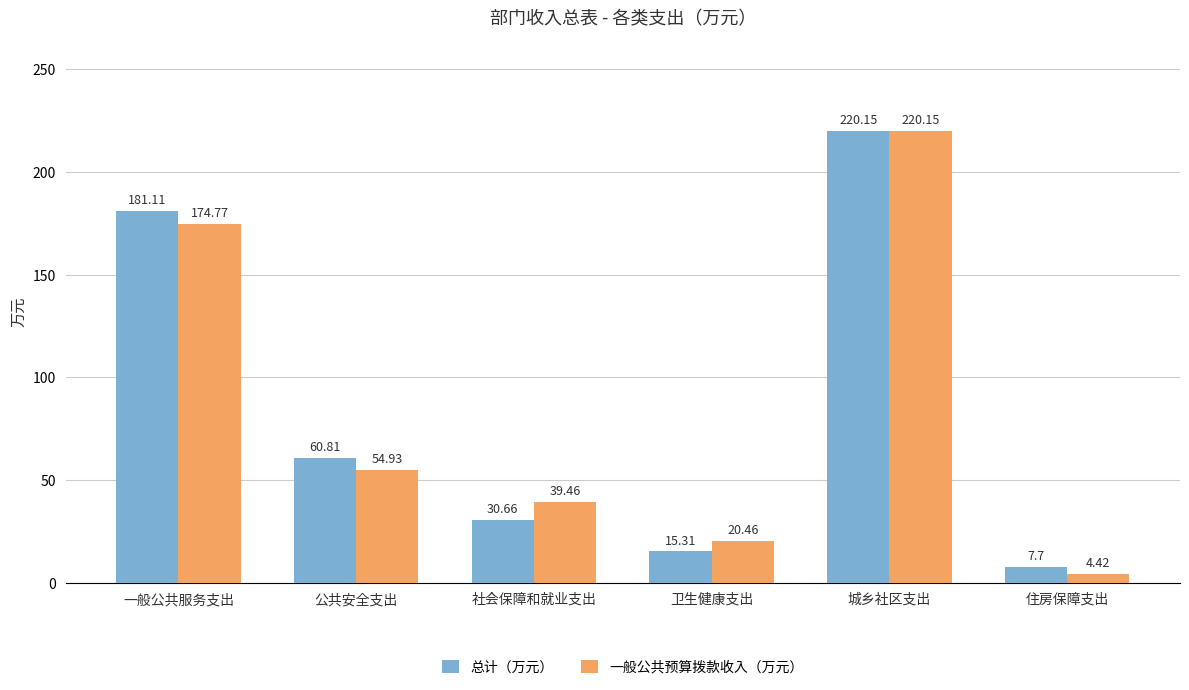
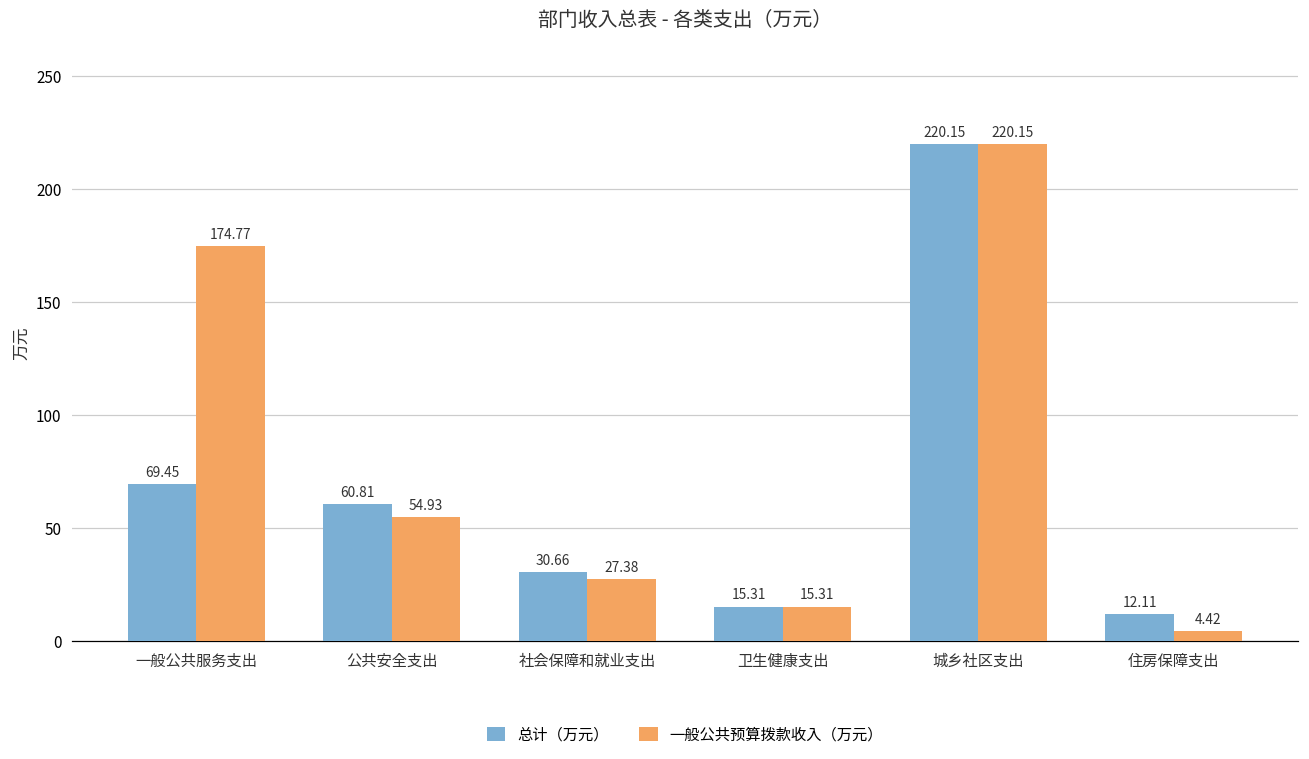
  {
    "总计（万元）": {
-     "一般公共服务支出": 181.11,
+     "一般公共服务支出": 69.45,
      "公共安全支出": 60.81,
      "社会保障和就业支出": 30.66,
      "卫生健康支出": 15.31,
      "城乡社区支出": 220.15,
-     "住房保障支出": 7.7
+     "住房保障支出": 12.11
    },
    "一般公共预算拨款收入（万元）": {
      "一般公共服务支出": 174.77,
      "公共安全支出": 54.93,
-     "社会保障和就业支出": 39.46,
-     "卫生健康支出": 20.46,
+     "社会保障和就业支出": 27.38,
+     "卫生健康支出": 15.31,
      "城乡社区支出": 220.15,
      "住房保障支出": 4.42
    }
  }
